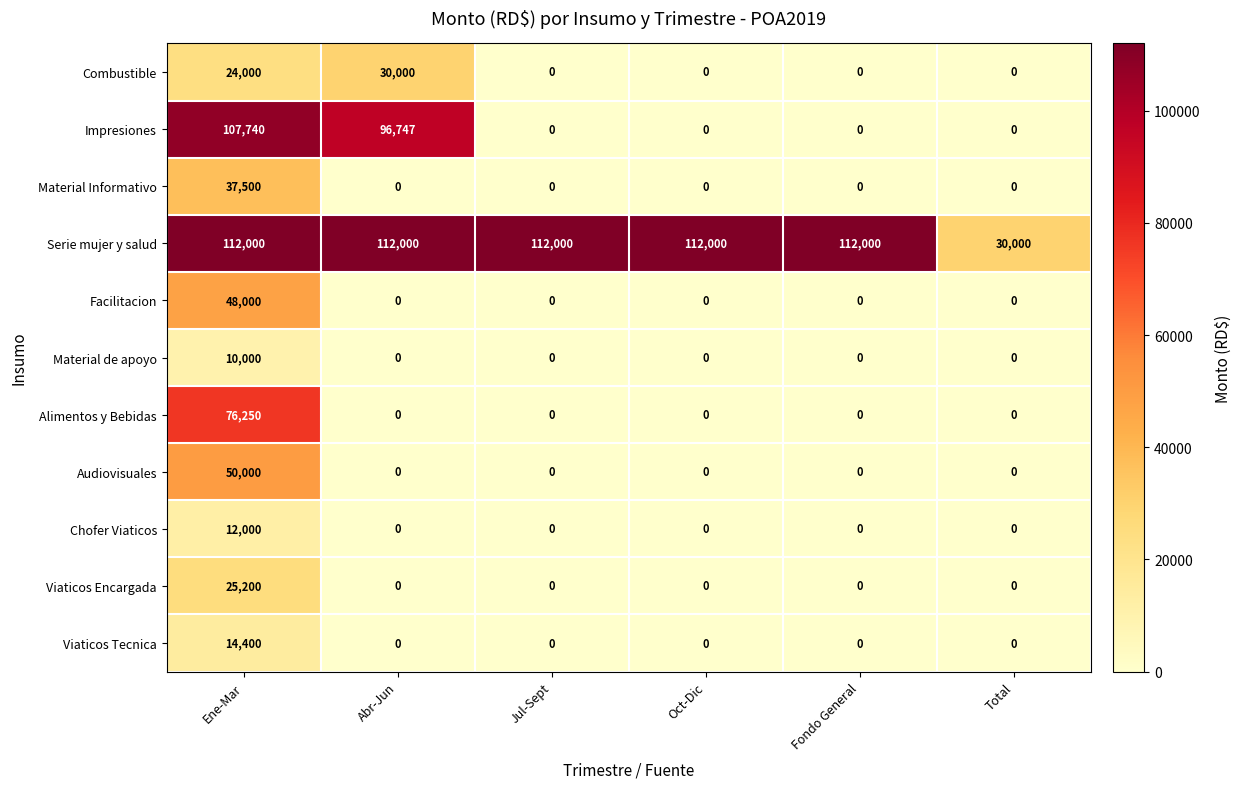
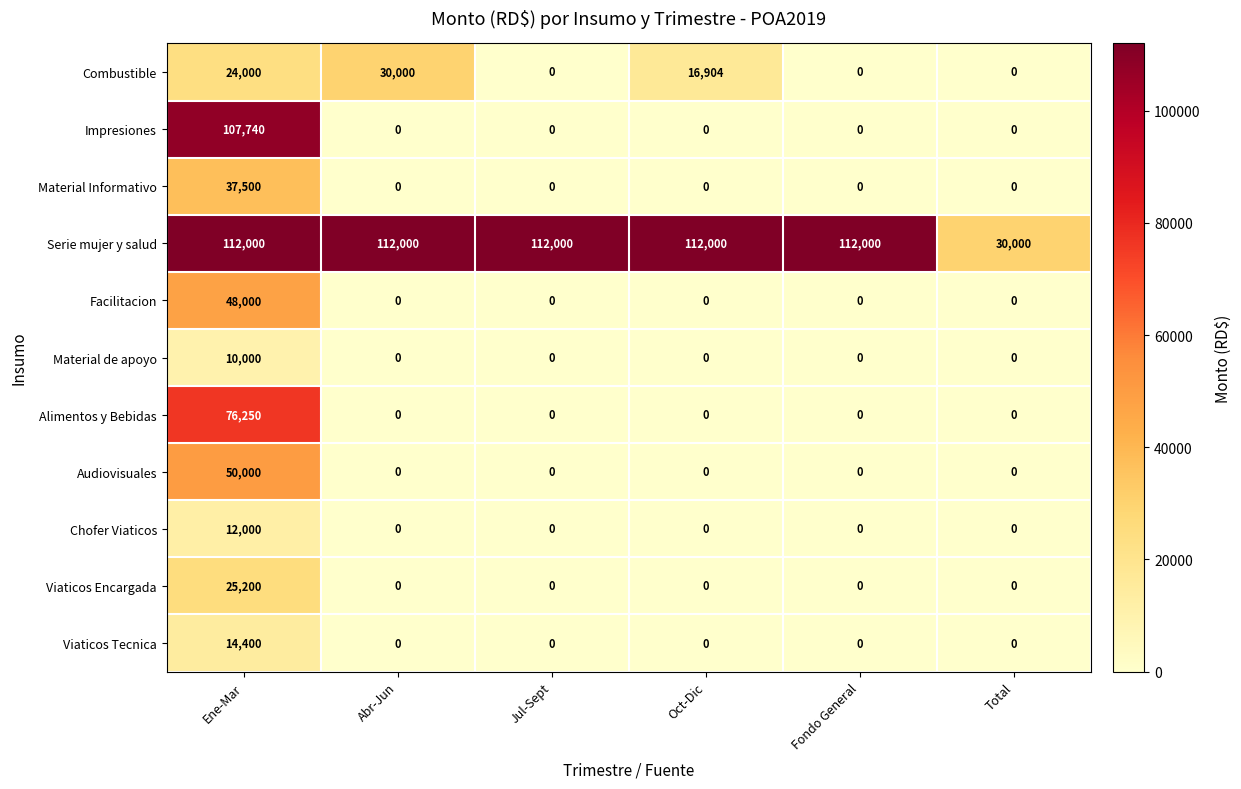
  {
    "Combustible": {
      "Ene-Mar": "24,000",
      "Abr-Jun": "30,000",
      "Jul-Sept": "0",
-     "Oct-Dic": "0",
+     "Oct-Dic": "16,904",
      "Fondo General": "0",
      "Total": "0"
    },
    "Impresiones": {
      "Ene-Mar": "107,740",
-     "Abr-Jun": "96,747",
+     "Abr-Jun": "0",
      "Jul-Sept": "0",
      "Oct-Dic": "0",
      "Fondo General": "0",
      "Total": "0"
    },
    "Material Informativo": {
      "Ene-Mar": "37,500",
      "Abr-Jun": "0",
      "Jul-Sept": "0",
      "Oct-Dic": "0",
      "Fondo General": "0",
      "Total": "0"
    },
    "Serie mujer y salud": {
      "Ene-Mar": "112,000",
      "Abr-Jun": "112,000",
      "Jul-Sept": "112,000",
      "Oct-Dic": "112,000",
      "Fondo General": "112,000",
      "Total": "30,000"
    },
    "Facilitacion": {
      "Ene-Mar": "48,000",
      "Abr-Jun": "0",
      "Jul-Sept": "0",
      "Oct-Dic": "0",
      "Fondo General": "0",
      "Total": "0"
    },
    "Material de apoyo": {
      "Ene-Mar": "10,000",
      "Abr-Jun": "0",
      "Jul-Sept": "0",
      "Oct-Dic": "0",
      "Fondo General": "0",
      "Total": "0"
    },
    "Alimentos y Bebidas": {
      "Ene-Mar": "76,250",
      "Abr-Jun": "0",
      "Jul-Sept": "0",
      "Oct-Dic": "0",
      "Fondo General": "0",
      "Total": "0"
    },
    "Audiovisuales": {
      "Ene-Mar": "50,000",
      "Abr-Jun": "0",
      "Jul-Sept": "0",
      "Oct-Dic": "0",
      "Fondo General": "0",
      "Total": "0"
    },
    "Chofer Viaticos": {
      "Ene-Mar": "12,000",
      "Abr-Jun": "0",
      "Jul-Sept": "0",
      "Oct-Dic": "0",
      "Fondo General": "0",
      "Total": "0"
    },
    "Viaticos Encargada": {
      "Ene-Mar": "25,200",
      "Abr-Jun": "0",
      "Jul-Sept": "0",
      "Oct-Dic": "0",
      "Fondo General": "0",
      "Total": "0"
    },
    "Viaticos Tecnica": {
      "Ene-Mar": "14,400",
      "Abr-Jun": "0",
      "Jul-Sept": "0",
      "Oct-Dic": "0",
      "Fondo General": "0",
      "Total": "0"
    }
  }
